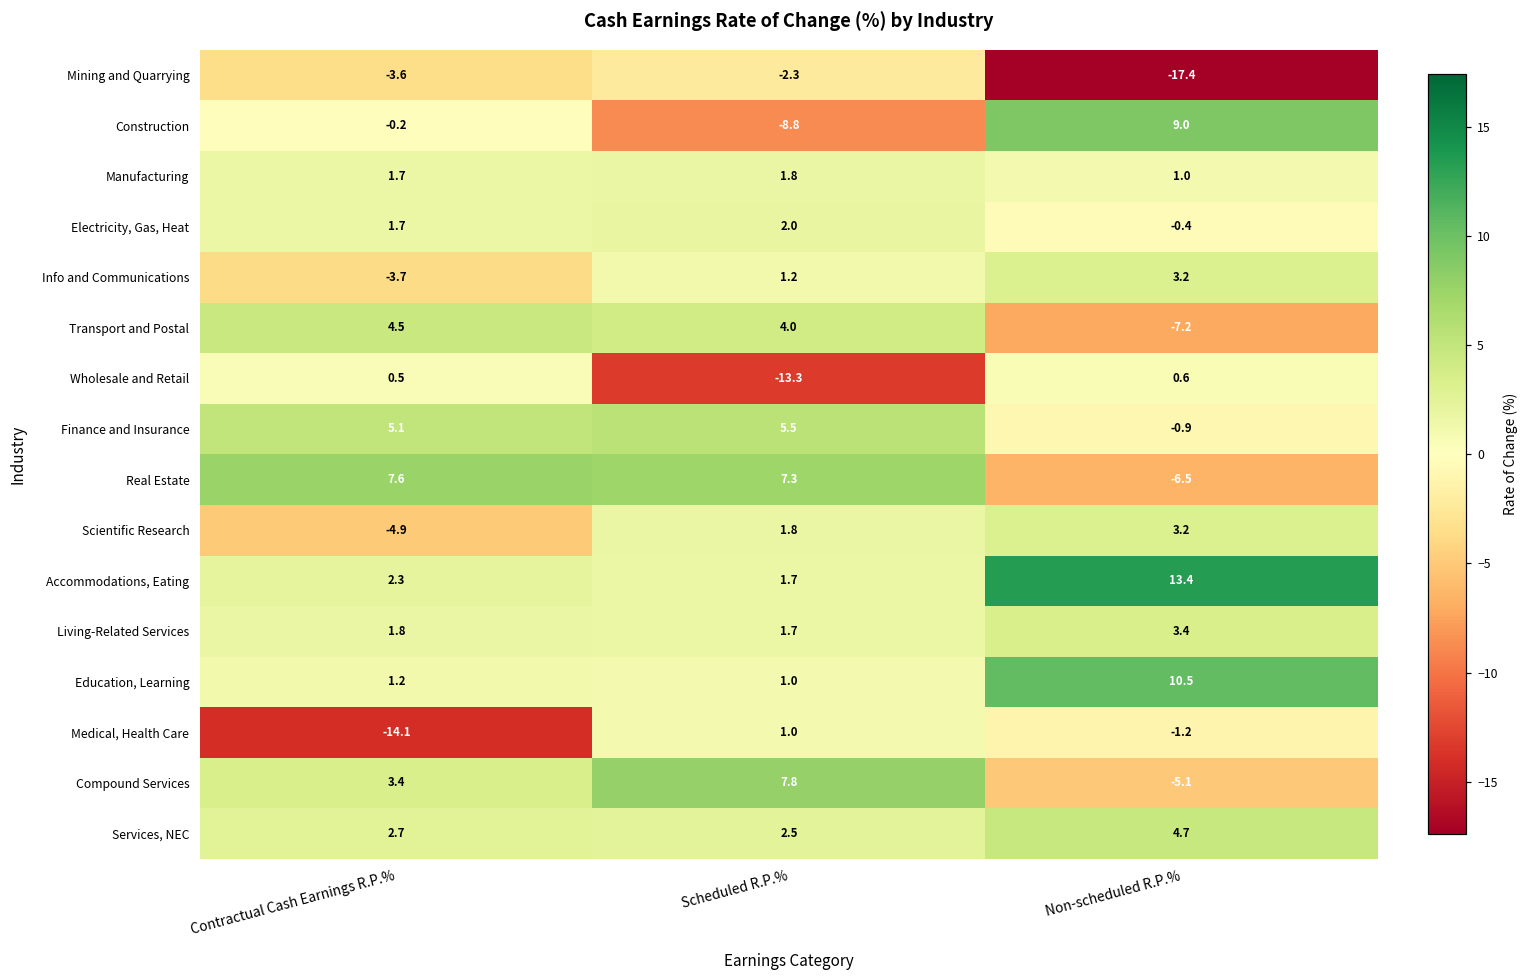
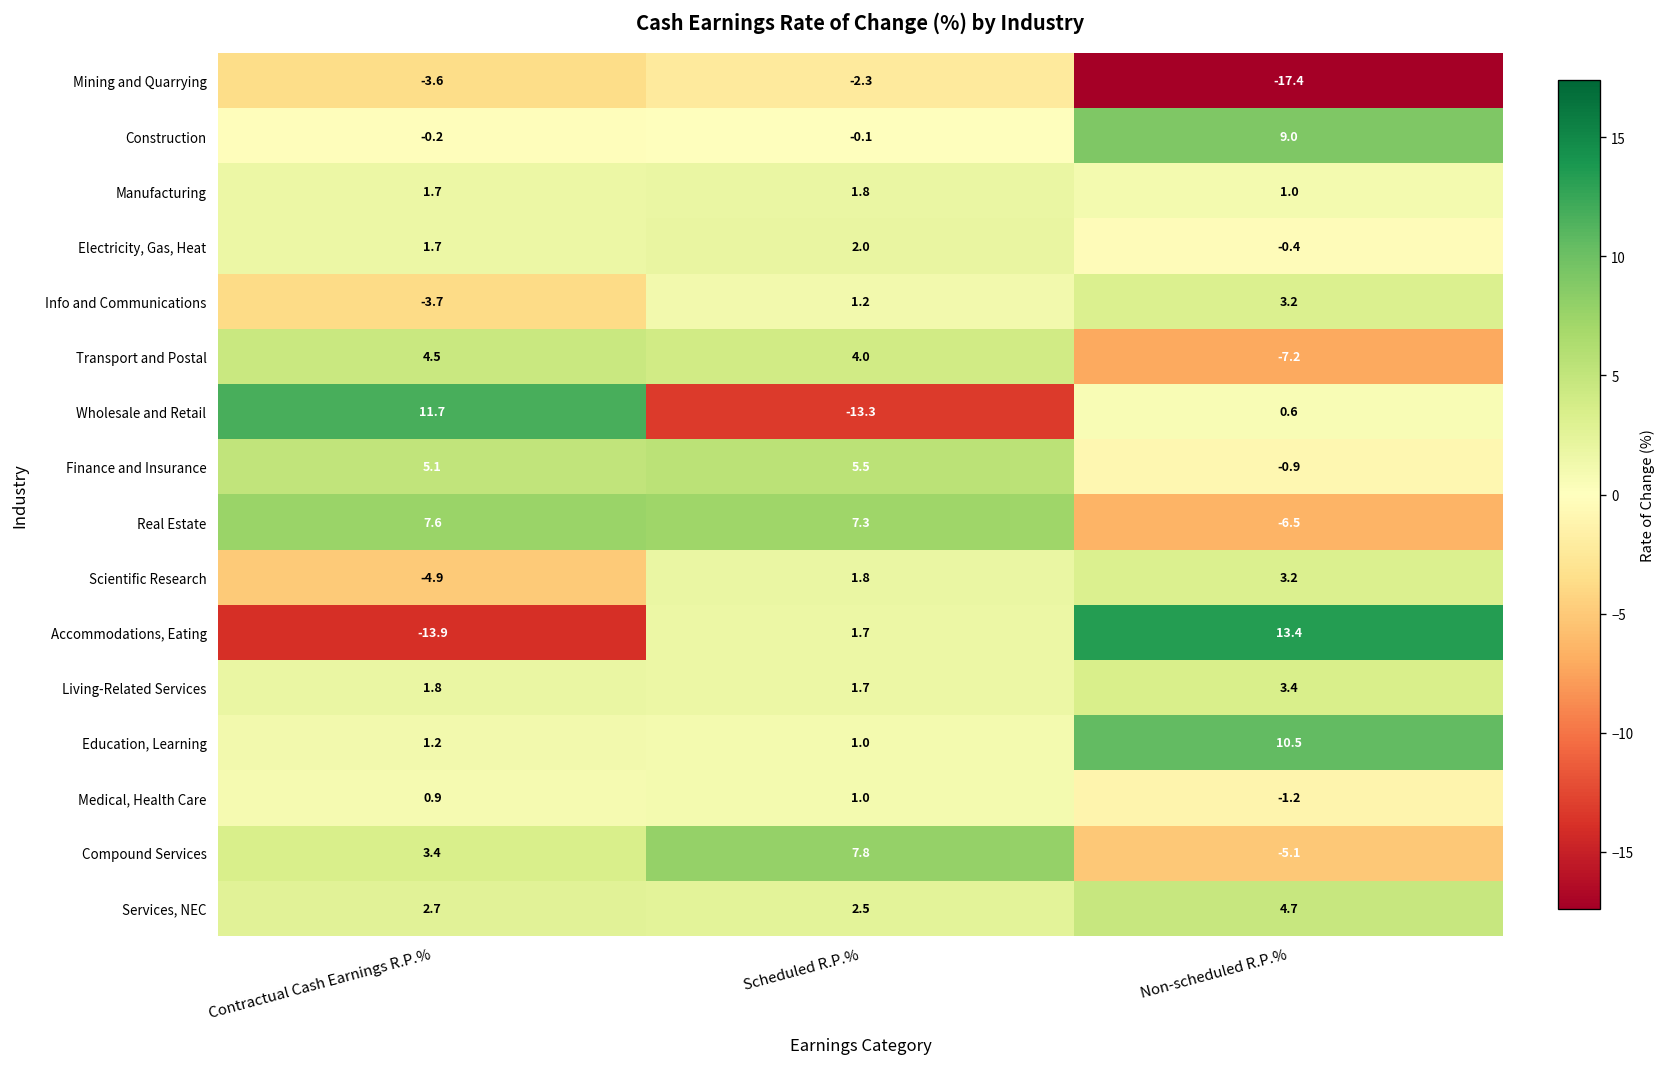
  {
    "Mining and Quarrying": {
      "Contractual Cash Earnings R.P.%": -3.6,
      "Scheduled R.P.%": -2.3,
      "Non-scheduled R.P.%": -17.4
    },
    "Construction": {
      "Contractual Cash Earnings R.P.%": -0.2,
-     "Scheduled R.P.%": -8.8,
+     "Scheduled R.P.%": -0.1,
      "Non-scheduled R.P.%": 9.0
    },
    "Manufacturing": {
      "Contractual Cash Earnings R.P.%": 1.7,
      "Scheduled R.P.%": 1.8,
      "Non-scheduled R.P.%": 1.0
    },
    "Electricity, Gas, Heat": {
      "Contractual Cash Earnings R.P.%": 1.7,
      "Scheduled R.P.%": 2.0,
      "Non-scheduled R.P.%": -0.4
    },
    "Info and Communications": {
      "Contractual Cash Earnings R.P.%": -3.7,
      "Scheduled R.P.%": 1.2,
      "Non-scheduled R.P.%": 3.2
    },
    "Transport and Postal": {
      "Contractual Cash Earnings R.P.%": 4.5,
      "Scheduled R.P.%": 4.0,
      "Non-scheduled R.P.%": -7.2
    },
    "Wholesale and Retail": {
-     "Contractual Cash Earnings R.P.%": 0.5,
+     "Contractual Cash Earnings R.P.%": 11.7,
      "Scheduled R.P.%": -13.3,
      "Non-scheduled R.P.%": 0.6
    },
    "Finance and Insurance": {
      "Contractual Cash Earnings R.P.%": 5.1,
      "Scheduled R.P.%": 5.5,
      "Non-scheduled R.P.%": -0.9
    },
    "Real Estate": {
      "Contractual Cash Earnings R.P.%": 7.6,
      "Scheduled R.P.%": 7.3,
      "Non-scheduled R.P.%": -6.5
    },
    "Scientific Research": {
      "Contractual Cash Earnings R.P.%": -4.9,
      "Scheduled R.P.%": 1.8,
      "Non-scheduled R.P.%": 3.2
    },
    "Accommodations, Eating": {
-     "Contractual Cash Earnings R.P.%": 2.3,
+     "Contractual Cash Earnings R.P.%": -13.9,
      "Scheduled R.P.%": 1.7,
      "Non-scheduled R.P.%": 13.4
    },
    "Living-Related Services": {
      "Contractual Cash Earnings R.P.%": 1.8,
      "Scheduled R.P.%": 1.7,
      "Non-scheduled R.P.%": 3.4
    },
    "Education, Learning": {
      "Contractual Cash Earnings R.P.%": 1.2,
      "Scheduled R.P.%": 1.0,
      "Non-scheduled R.P.%": 10.5
    },
    "Medical, Health Care": {
-     "Contractual Cash Earnings R.P.%": -14.1,
+     "Contractual Cash Earnings R.P.%": 0.9,
      "Scheduled R.P.%": 1.0,
      "Non-scheduled R.P.%": -1.2
    },
    "Compound Services": {
      "Contractual Cash Earnings R.P.%": 3.4,
      "Scheduled R.P.%": 7.8,
      "Non-scheduled R.P.%": -5.1
    },
    "Services, NEC": {
      "Contractual Cash Earnings R.P.%": 2.7,
      "Scheduled R.P.%": 2.5,
      "Non-scheduled R.P.%": 4.7
    }
  }
